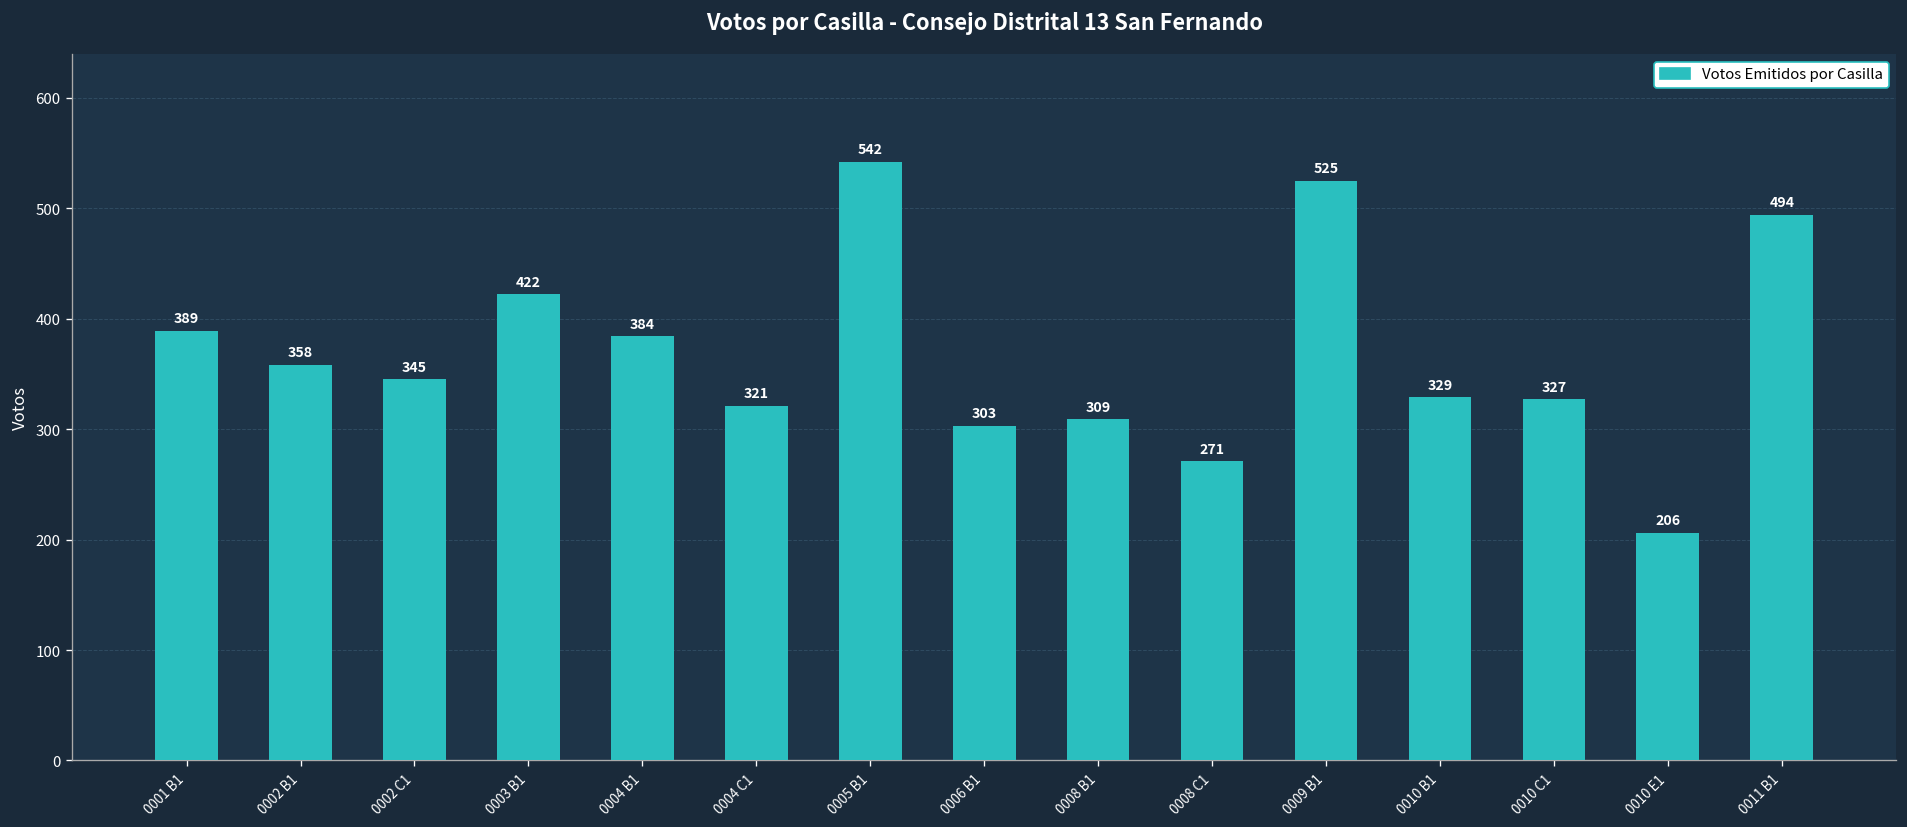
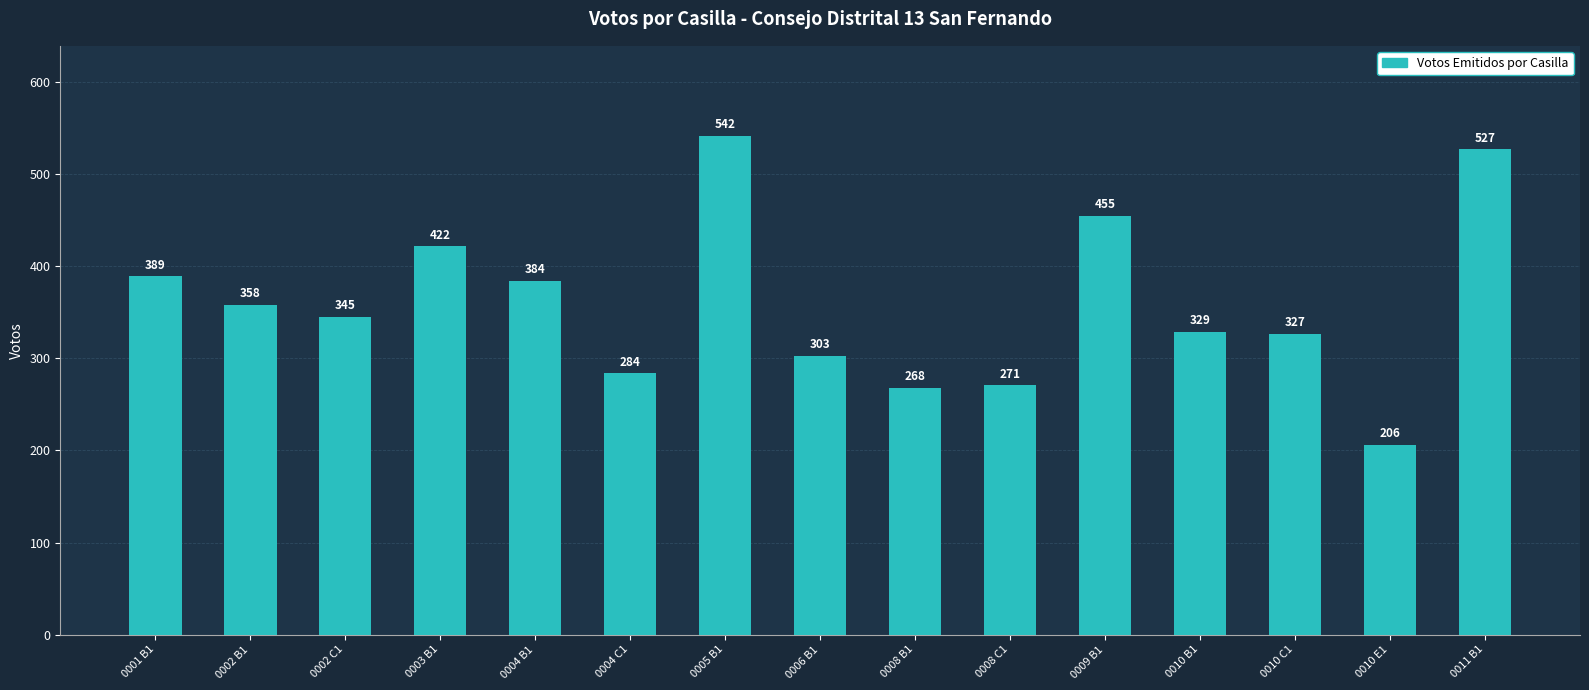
  {
    "0001 B1": 389,
    "0002 B1": 358,
    "0002 C1": 345,
    "0003 B1": 422,
    "0004 B1": 384,
-   "0004 C1": 321,
+   "0004 C1": 284,
    "0005 B1": 542,
    "0006 B1": 303,
-   "0008 B1": 309,
+   "0008 B1": 268,
    "0008 C1": 271,
-   "0009 B1": 525,
+   "0009 B1": 455,
    "0010 B1": 329,
    "0010 C1": 327,
    "0010 E1": 206,
-   "0011 B1": 494
+   "0011 B1": 527
  }
